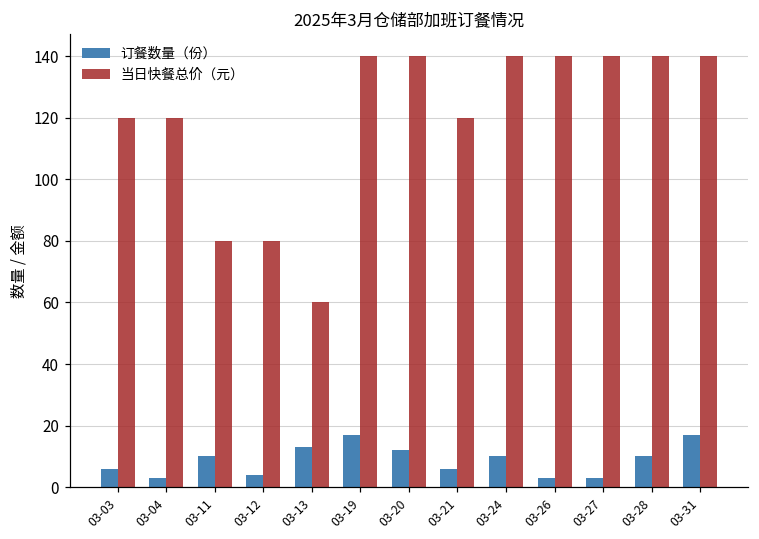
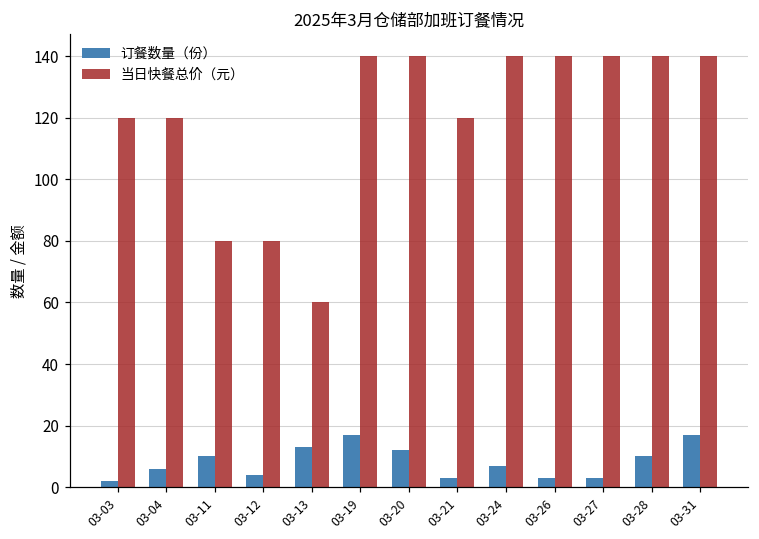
  {
    "订餐数量（份）": {
-     "03-03": 6,
-     "03-04": 3,
+     "03-03": 2,
+     "03-04": 6,
      "03-11": 10,
      "03-12": 4,
      "03-13": 13,
      "03-19": 17,
      "03-20": 12,
-     "03-21": 6,
-     "03-24": 10,
+     "03-21": 3,
+     "03-24": 7,
      "03-26": 3,
      "03-27": 3,
      "03-28": 10,
      "03-31": 17
    },
    "当日快餐总价（元）": {
      "03-03": 120,
      "03-04": 120,
      "03-11": 80,
      "03-12": 80,
      "03-13": 60,
      "03-19": 140,
      "03-20": 140,
      "03-21": 120,
      "03-24": 140,
      "03-26": 140,
      "03-27": 140,
      "03-28": 140,
      "03-31": 140
    }
  }
